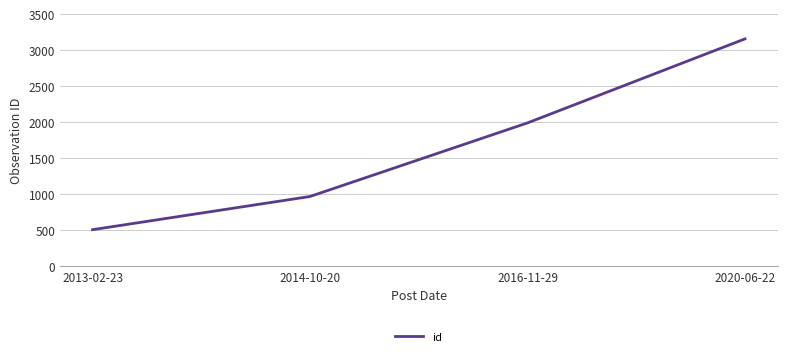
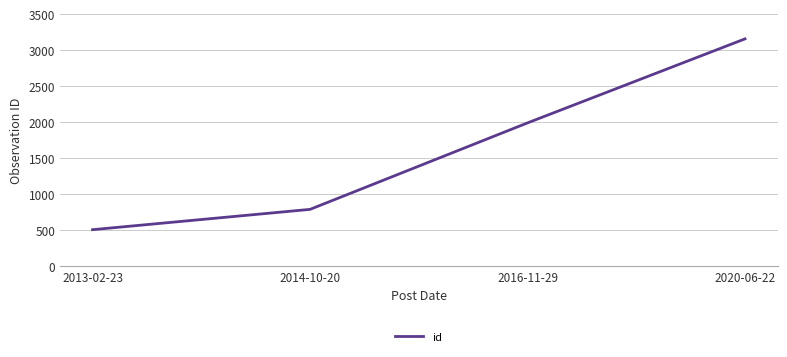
  {
    "2013-02-23": 500,
-   "2014-10-20": 1000,
+   "2014-10-20": 800,
    "2016-11-29": 2000,
    "2020-06-22": 3200
  }
